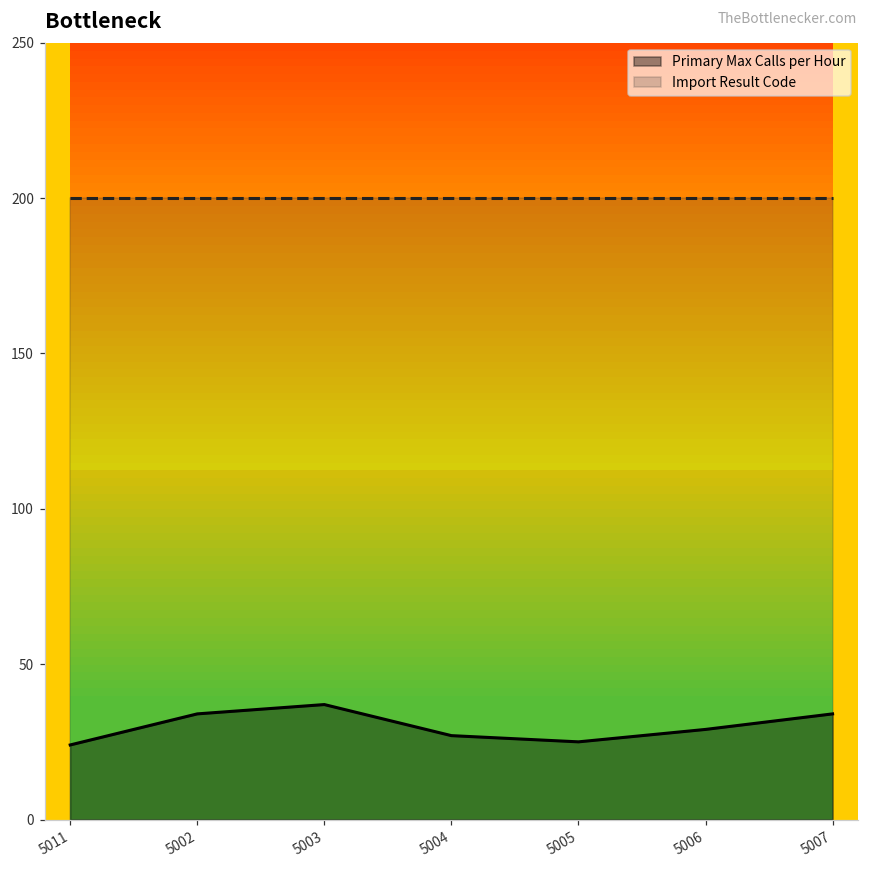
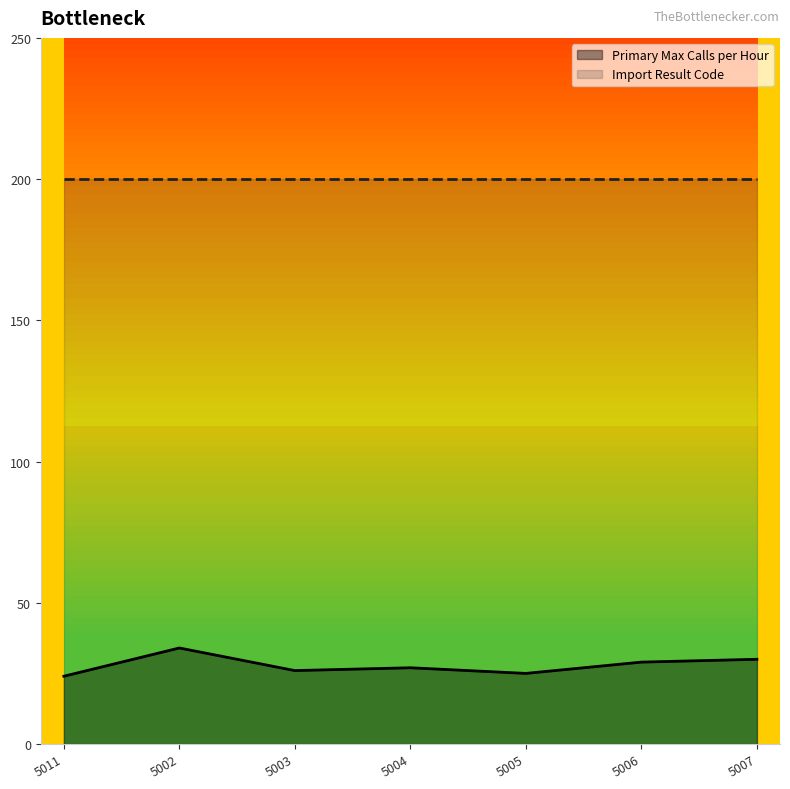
  {
    "Primary Max Calls per Hour": {
      "5011": 24,
      "5002": 34,
-     "5003": 37,
+     "5003": 26,
      "5004": 27,
      "5005": 25,
      "5006": 29,
-     "5007": 34
+     "5007": 30
    },
    "Import Result Code": {
      "5011": 200,
      "5002": 200,
      "5003": 200,
      "5004": 200,
      "5005": 200,
      "5006": 200,
      "5007": 200
    }
  }
